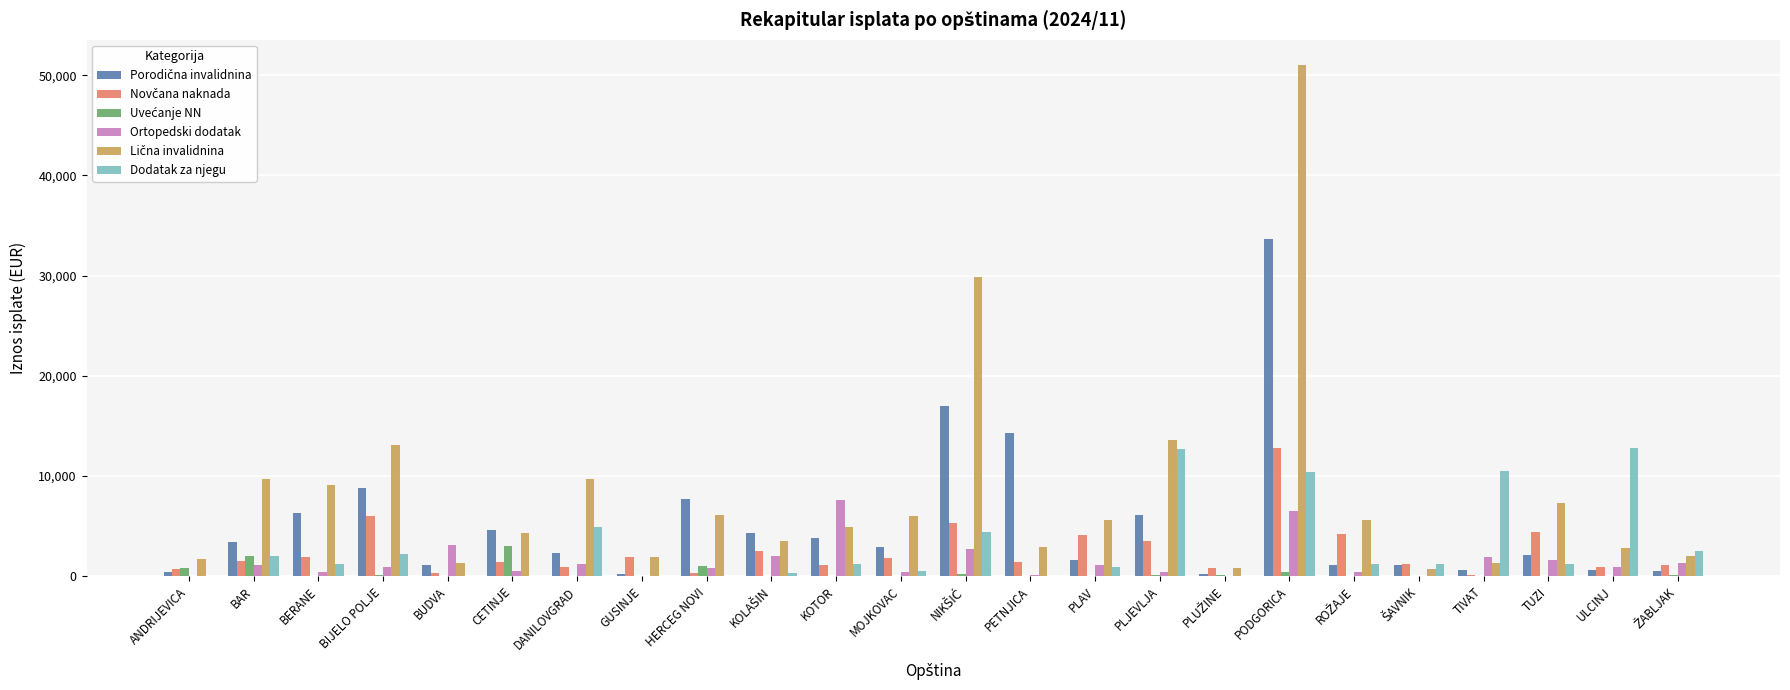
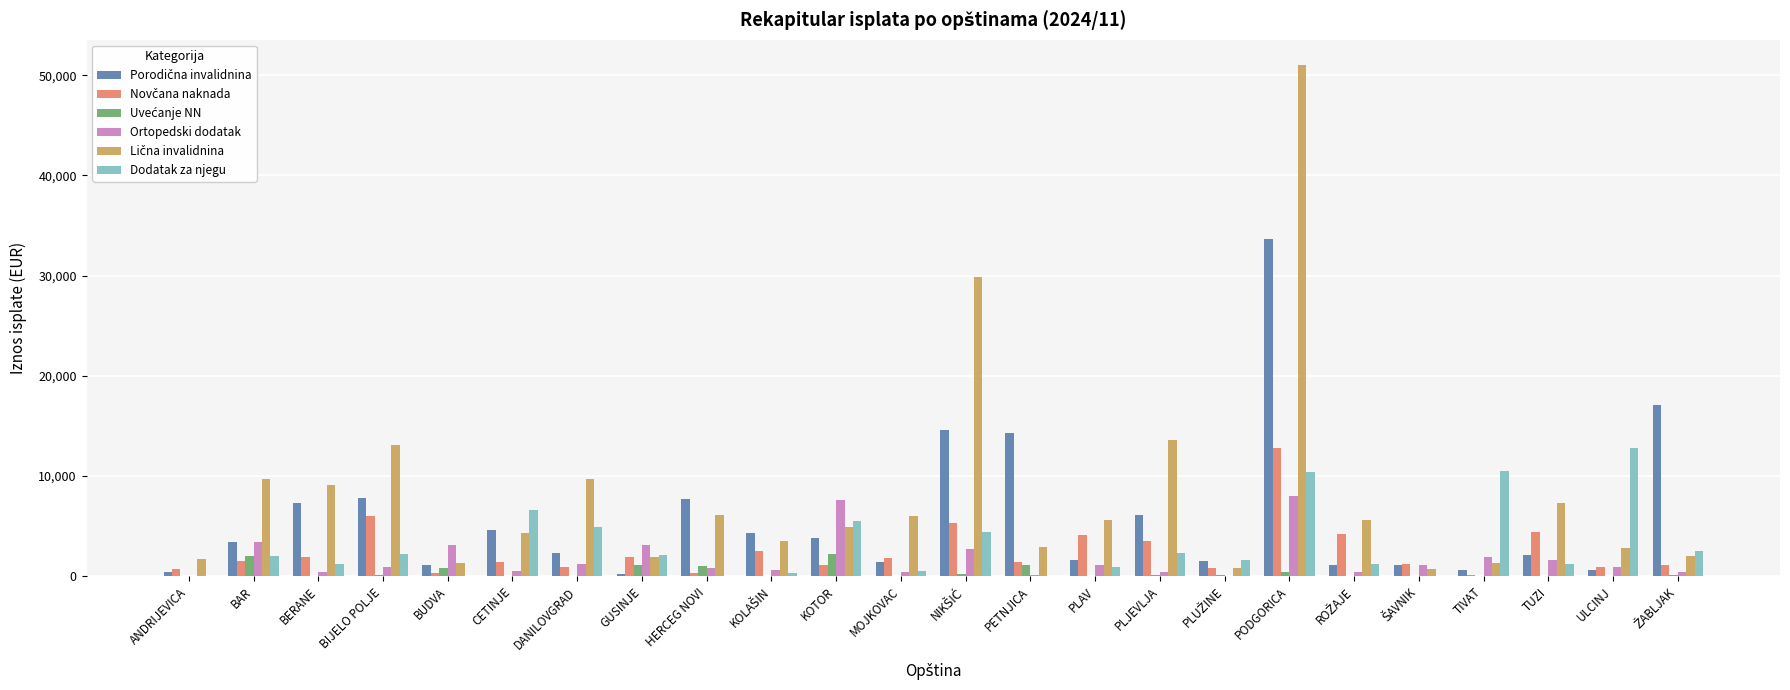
  {
    "Porodična invalidnina": {
      "ANDRIJEVICA": "400",
      "BAR": "3,400",
-     "BERANE": "6,300",
-     "BIJELO POLJE": "8,800",
+     "BERANE": "7,300",
+     "BIJELO POLJE": "7,800",
      "BUDVA": "1,100",
      "CETINJE": "4,700",
      "DANILOVGRAD": "2,300",
      "HERCEG NOVI": "7,700",
      "KOLAŠIN": "4,300",
      "KOTOR": "3,800",
-     "MOJKOVAC": "2,900",
-     "NIKŠIĆ": "16,900",
+     "MOJKOVAC": "1,500",
+     "NIKŠIĆ": "14,600",
      "PETNJICA": "14,300",
      "PLAV": "1,600",
      "PLJEVLJA": "6,100",
-     "PLUŽINE": "200",
+     "PLUŽINE": "1,600",
      "PODGORICA": "33,700",
      "ROŽAJE": "1,100",
      "ŠAVNIK": "1,100",
      "TIVAT": "700",
      "TUZI": "2,100",
      "ULCINJ": "700",
-     "ŽABLJAK": "600"
+     "ŽABLJAK": "17,100"
    },
    "Uvećanje NN": {
-     "ANDRIJEVICA": "800",
+     "ANDRIJEVICA": "0",
      "BAR": "2,000",
      "BERANE": "0",
-     "BUDVA": "0",
-     "CETINJE": "3,100",
-     "GUSINJE": "0",
+     "BUDVA": "900",
+     "CETINJE": "0",
+     "GUSINJE": "1,100",
      "HERCEG NOVI": "1,000",
-     "KOTOR": "0",
-     "PETNJICA": "0",
+     "KOTOR": "2,200",
+     "PETNJICA": "1,100",
      "PODGORICA": "400",
      "ROŽAJE": "0",
      "ŠAVNIK": "0",
      "TIVAT": "0",
      "TUZI": "0",
      "ULCINJ": "0"
    },
    "Ortopedski dodatak": {
      "ANDRIJEVICA": "0",
-     "BAR": "1,200",
+     "BAR": "3,500",
      "BERANE": "400",
      "BIJELO POLJE": "900",
      "BUDVA": "3,100",
      "CETINJE": "500",
      "DANILOVGRAD": "1,200",
-     "GUSINJE": "0",
+     "GUSINJE": "3,100",
      "HERCEG NOVI": "800",
-     "KOLAŠIN": "2,100",
+     "KOLAŠIN": "700",
      "KOTOR": "7,600",
      "MOJKOVAC": "500",
      "NIKŠIĆ": "2,700",
      "PLAV": "1,200",
      "PLJEVLJA": "500",
      "PLUŽINE": "0",
-     "PODGORICA": "6,500",
+     "PODGORICA": "8,000",
      "ROŽAJE": "500",
-     "ŠAVNIK": "0",
+     "ŠAVNIK": "1,100",
      "TIVAT": "1,900",
      "TUZI": "1,600",
      "ULCINJ": "900",
-     "ŽABLJAK": "1,400"
+     "ŽABLJAK": "400"
    },
    "Dodatak za njegu": {
      "ANDRIJEVICA": "0",
      "BAR": "2,000",
      "BERANE": "1,200",
      "BIJELO POLJE": "2,300",
      "BUDVA": "0",
-     "CETINJE": "0",
+     "CETINJE": "6,600",
      "DANILOVGRAD": "5,000",
-     "GUSINJE": "0",
+     "GUSINJE": "2,100",
      "HERCEG NOVI": "0",
      "KOLAŠIN": "400",
-     "KOTOR": "1,200",
+     "KOTOR": "5,500",
      "MOJKOVAC": "500",
      "NIKŠIĆ": "4,500",
      "PETNJICA": "0",
      "PLAV": "900",
-     "PLJEVLJA": "12,700",
-     "PLUŽINE": "0",
+     "PLJEVLJA": "2,300",
+     "PLUŽINE": "1,600",
      "PODGORICA": "10,400",
      "ROŽAJE": "1,200",
-     "ŠAVNIK": "1,300",
+     "ŠAVNIK": "0",
      "TIVAT": "10,500",
      "TUZI": "1,200",
      "ULCINJ": "12,800",
      "ŽABLJAK": "2,500"
    }
  }
